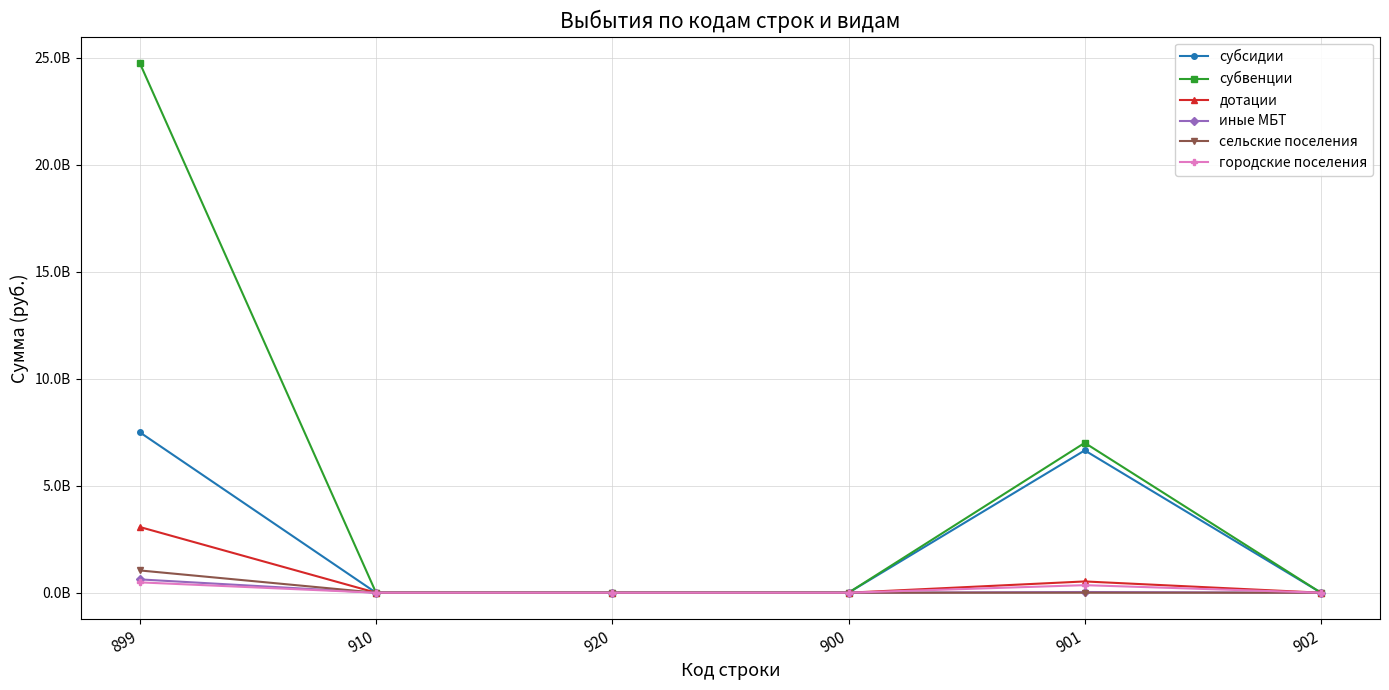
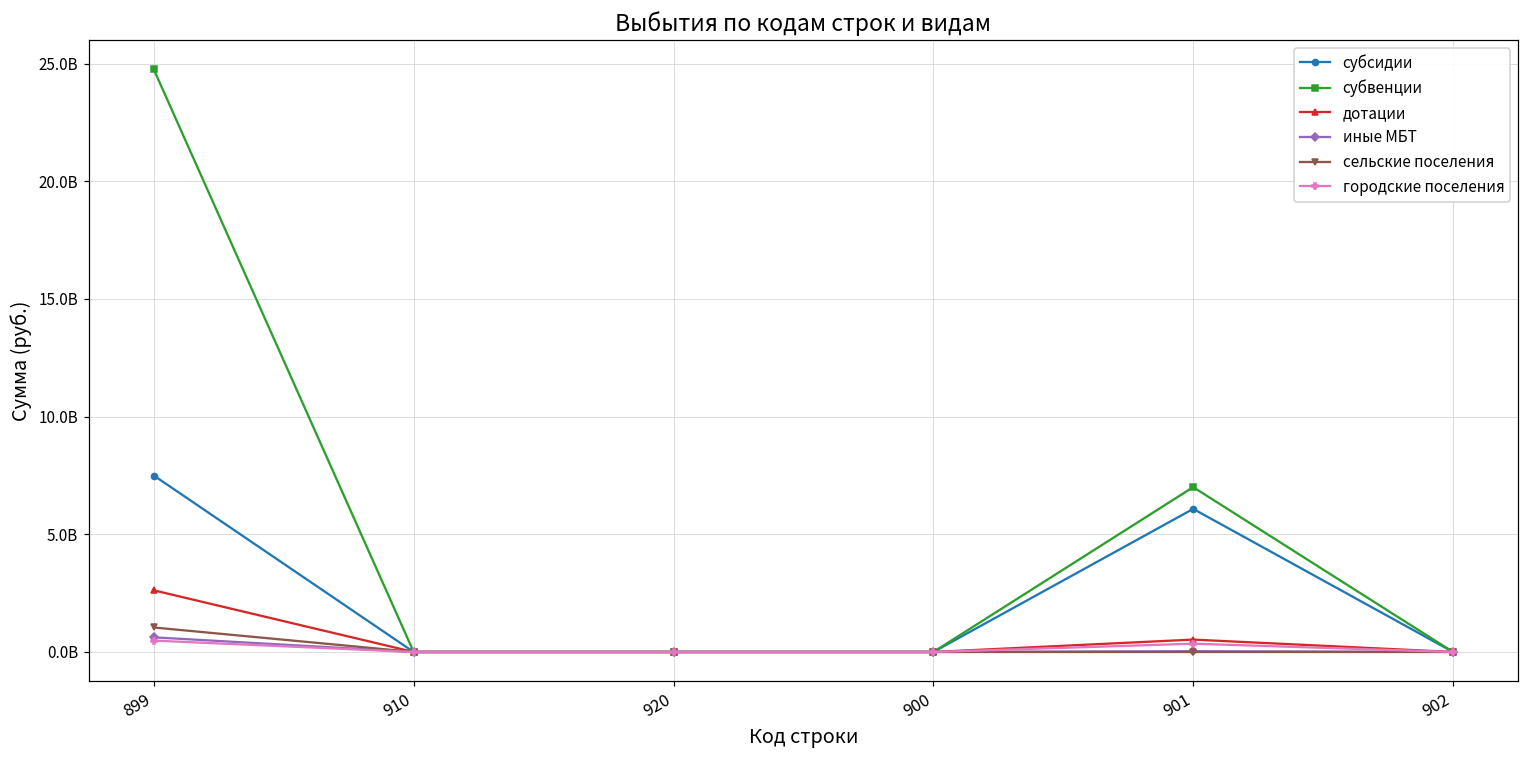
  {
    "субсидии": {
      "899": 7500000000,
-     "901": 6700000000
+     "901": 6100000000
    },
    "субвенции": {
      "899": 24800000000,
      "901": 7000000000
    },
    "дотации": {
-     "899": 3100000000,
+     "899": 2600000000,
      "901": 500000000
    },
    "иные МБТ": {
      "899": 600000000
    },
    "сельские поселения": {
      "899": 1000000000
    },
    "городские поселения": {
      "899": 500000000,
      "901": 400000000
    }
  }
